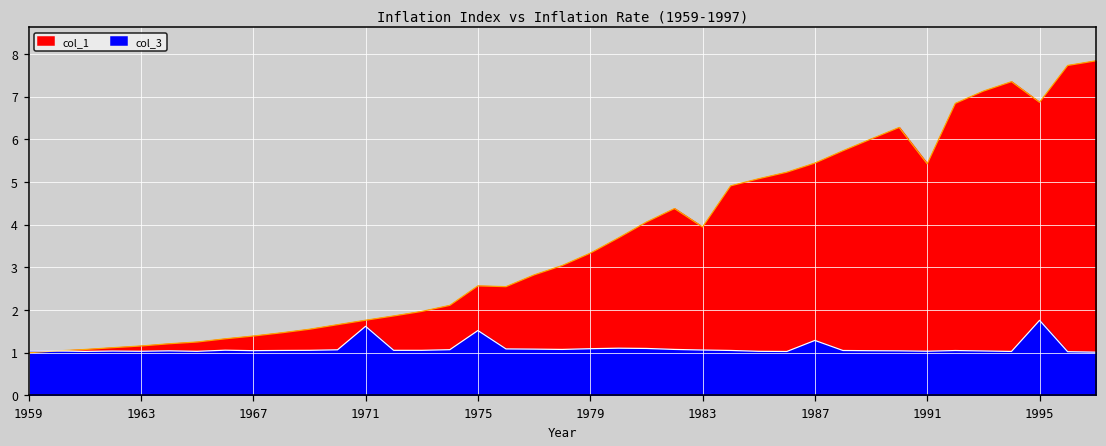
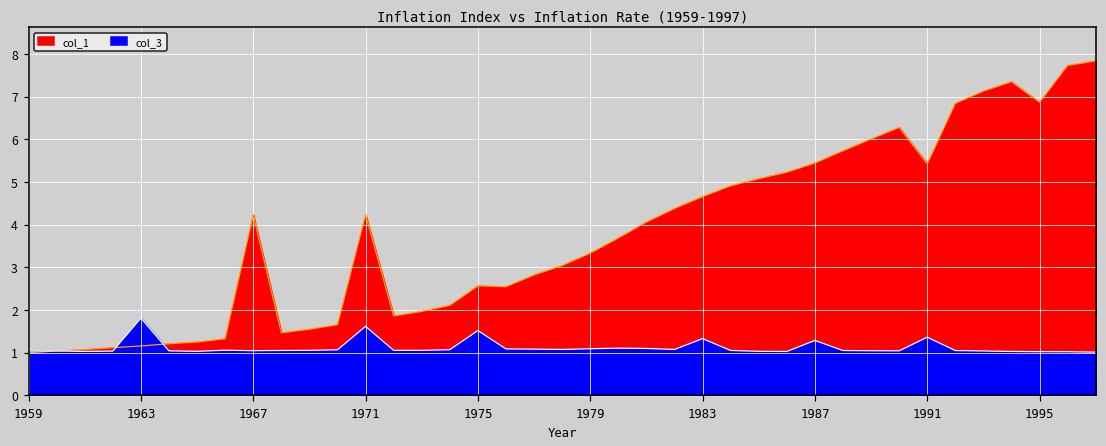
  {
    "col_1": {
      "1963": 1.2,
-     "1967": 1.4,
-     "1971": 1.8,
+     "1967": 4.2,
+     "1971": 4.2,
      "1975": 2.6,
      "1979": 3.3,
-     "1983": 3.9,
+     "1983": 4.7,
      "1987": 5.4,
      "1991": 5.4,
      "1995": 6.9
    },
    "col_3": {
-     "1963": 1.0,
+     "1963": 1.8,
      "1967": 1.0,
      "1971": 1.6,
      "1975": 1.5,
      "1979": 1.1,
-     "1983": 1.1,
+     "1983": 1.3,
      "1987": 1.3,
-     "1991": 1.0,
-     "1995": 1.8
+     "1991": 1.4,
+     "1995": 1.0
    }
  }
